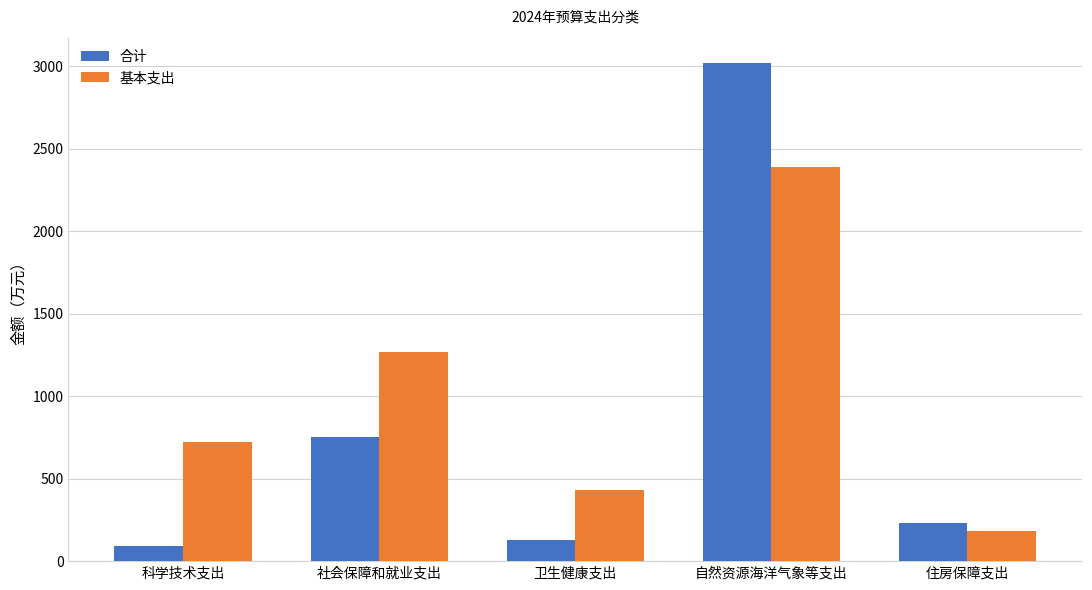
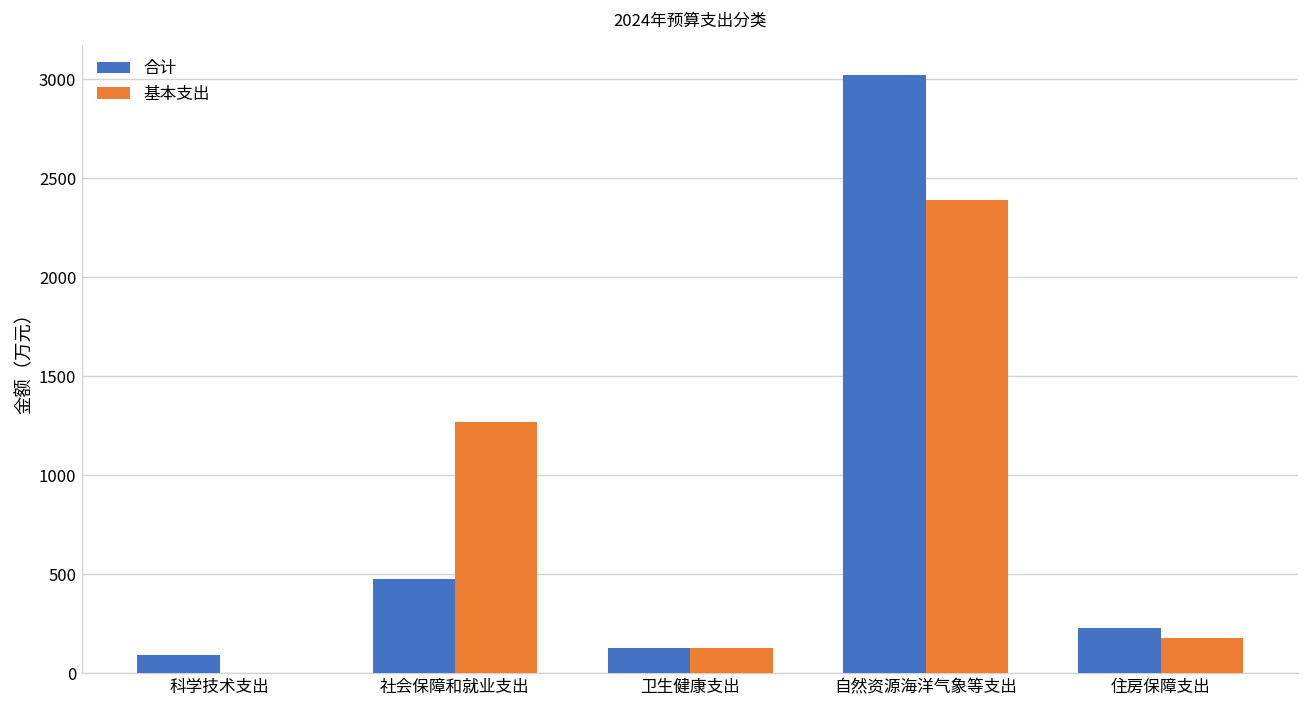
  {
    "合计": {
      "科学技术支出": 90,
-     "社会保障和就业支出": 750,
+     "社会保障和就业支出": 480,
      "卫生健康支出": 130,
      "自然资源海洋气象等支出": 3020,
      "住房保障支出": 230
    },
    "基本支出": {
-     "科学技术支出": 720,
+     "科学技术支出": 0,
      "社会保障和就业支出": 1270,
-     "卫生健康支出": 430,
+     "卫生健康支出": 130,
      "自然资源海洋气象等支出": 2390,
      "住房保障支出": 180
    }
  }
